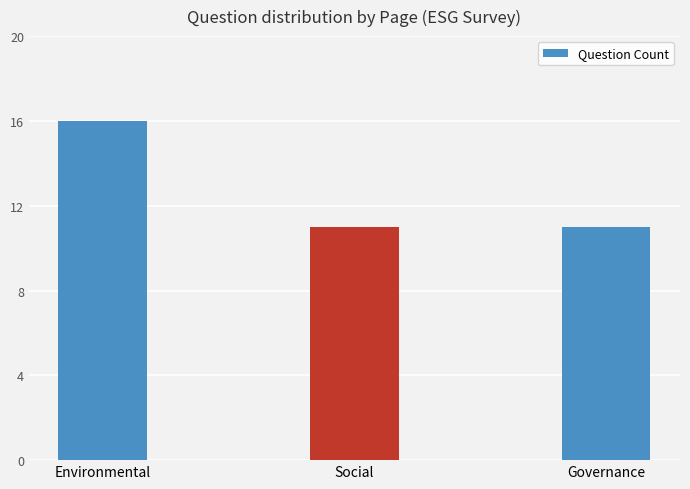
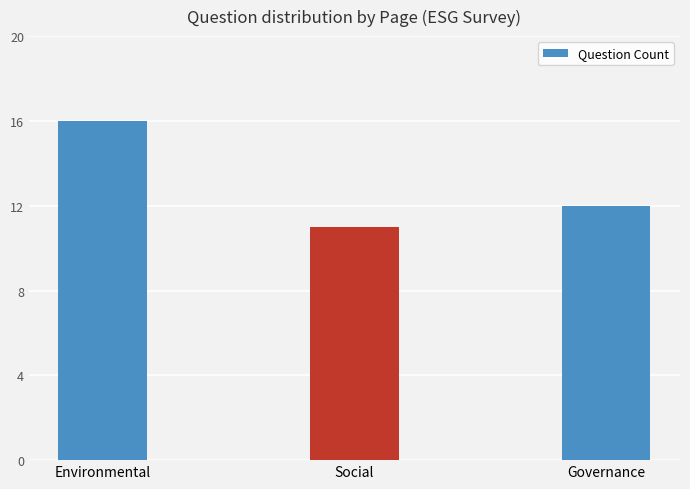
  {
    "Environmental": 16,
    "Social": 11,
-   "Governance": 11
+   "Governance": 12
  }
